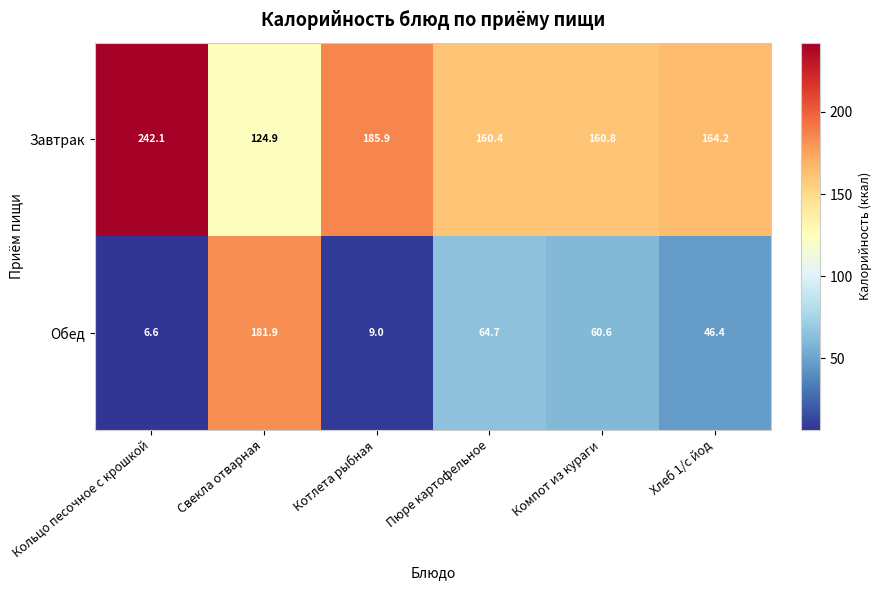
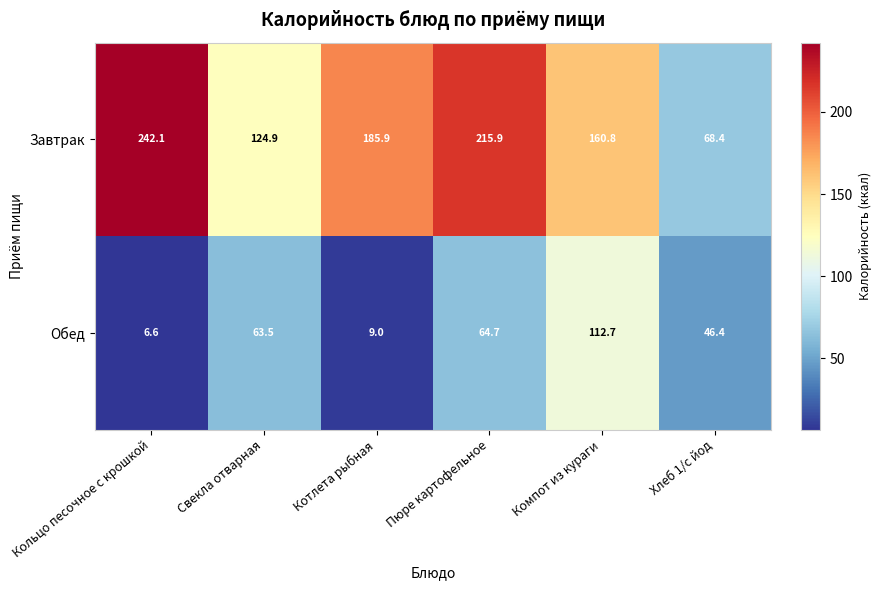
  {
    "Завтрак": {
      "Кольцо песочное с крошкой": 242.1,
      "Свекла отварная": 124.9,
      "Котлета рыбная": 185.9,
-     "Пюре картофельное": 160.4,
+     "Пюре картофельное": 215.9,
      "Компот из кураги": 160.8,
-     "Хлеб 1/с йод": 164.2
+     "Хлеб 1/с йод": 68.4
    },
    "Обед": {
      "Кольцо песочное с крошкой": 6.6,
-     "Свекла отварная": 181.9,
+     "Свекла отварная": 63.5,
      "Котлета рыбная": 9.0,
      "Пюре картофельное": 64.7,
-     "Компот из кураги": 60.6,
+     "Компот из кураги": 112.7,
      "Хлеб 1/с йод": 46.4
    }
  }
